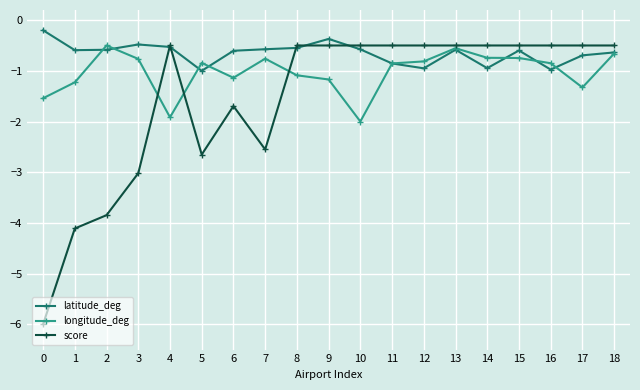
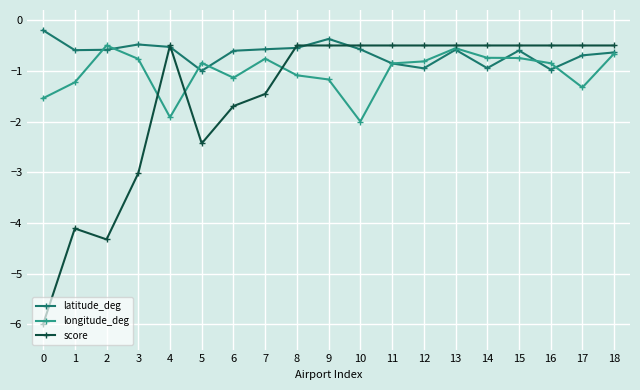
  {
    "score": {
      "1": -4.1,
-     "2": -3.8,
+     "2": -4.3,
      "3": -3.0,
-     "5": -2.7,
+     "5": -2.4,
      "6": -1.7,
-     "7": -2.6,
+     "7": -1.5,
      "9": -0.5,
      "10": -0.5,
      "11": -0.5,
      "12": -0.5,
      "13": -0.5,
      "14": -0.5,
      "15": -0.5,
      "16": -0.5,
      "17": -0.5,
      "18": -0.5
    }
  }
